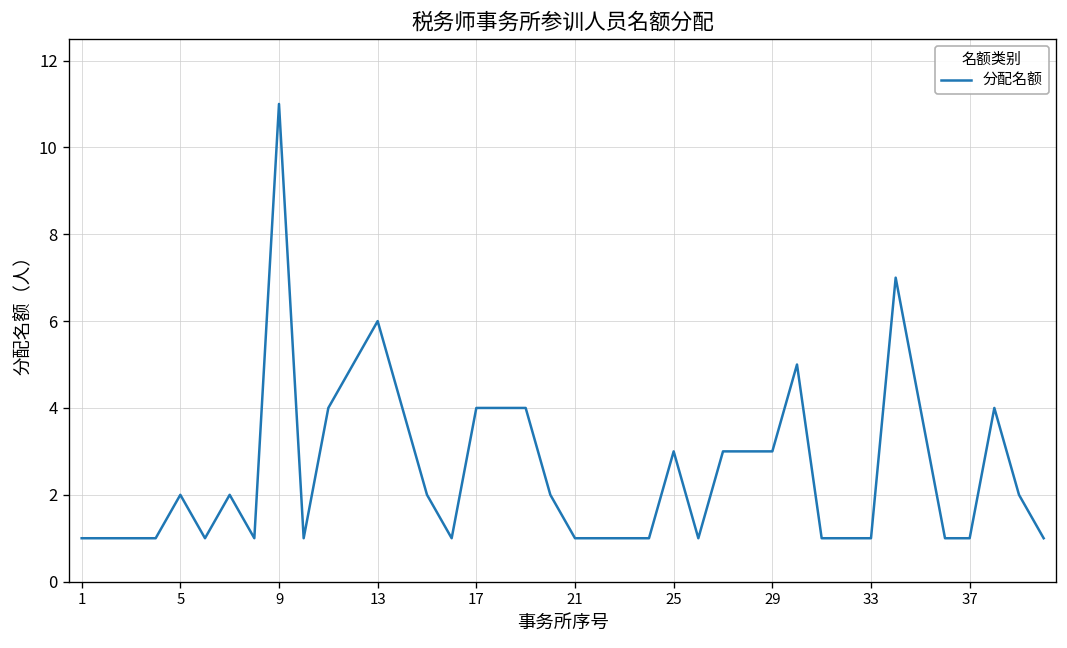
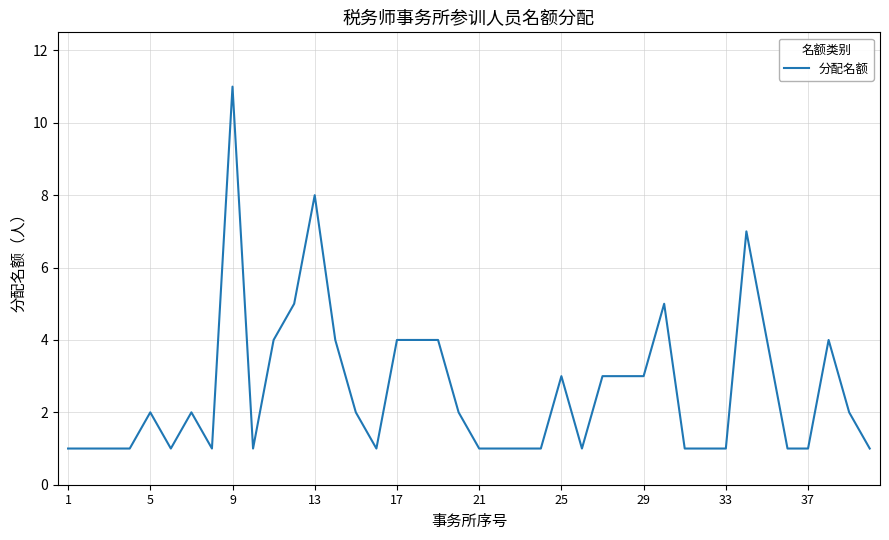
  {
    "1": 1,
    "5": 2,
    "9": 11,
-   "13": 6,
+   "13": 8,
    "17": 4,
    "21": 1,
    "25": 3,
    "29": 3,
    "33": 1,
    "37": 1
  }
